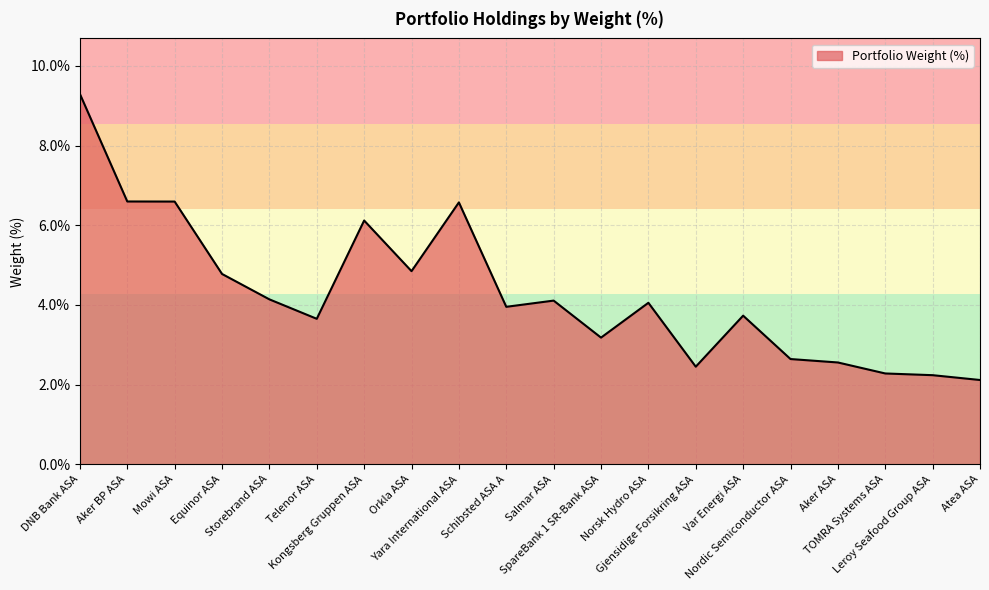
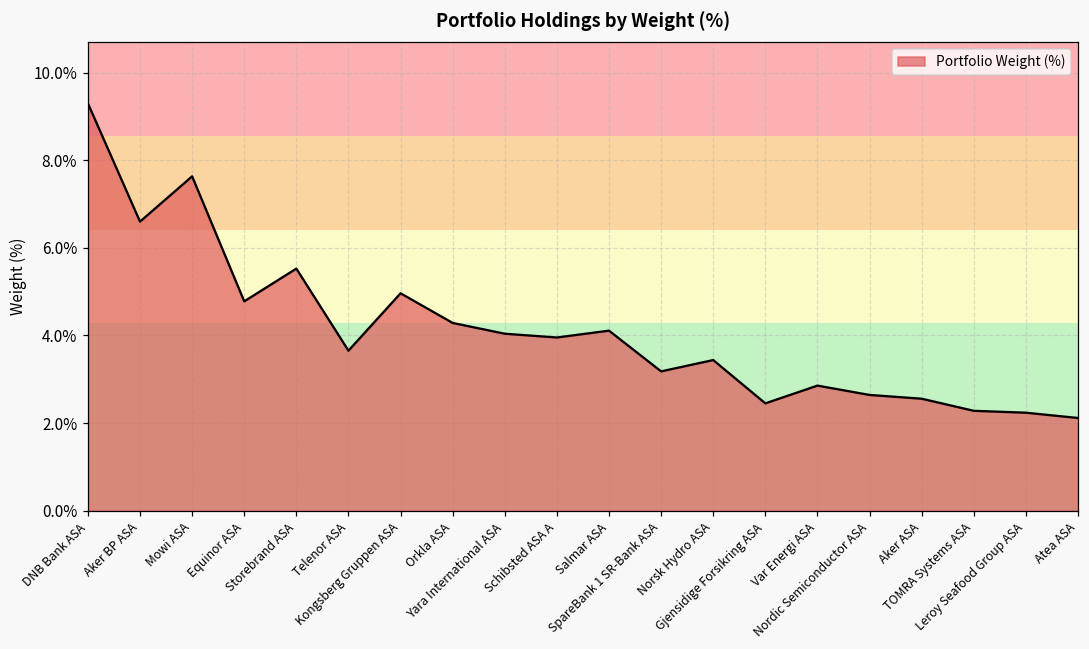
  {
    "DNB Bank ASA": "9.3%",
    "Aker BP ASA": "6.6%",
-   "Mowi ASA": "6.6%",
+   "Mowi ASA": "7.6%",
    "Equinor ASA": "4.8%",
-   "Storebrand ASA": "4.1%",
+   "Storebrand ASA": "5.5%",
    "Telenor ASA": "3.7%",
-   "Kongsberg Gruppen ASA": "6.1%",
-   "Orkla ASA": "4.8%",
-   "Yara International ASA": "6.6%",
+   "Kongsberg Gruppen ASA": "5.0%",
+   "Orkla ASA": "4.3%",
+   "Yara International ASA": "4.0%",
    "Schibsted ASA A": "4.0%",
    "Salmar ASA": "4.1%",
    "SpareBank 1 SR-Bank ASA": "3.2%",
-   "Norsk Hydro ASA": "4.1%",
+   "Norsk Hydro ASA": "3.4%",
    "Gjensidige Forsikring ASA": "2.5%",
-   "Var Energi ASA": "3.7%",
+   "Var Energi ASA": "2.9%",
    "Nordic Semiconductor ASA": "2.6%",
    "Aker ASA": "2.6%",
    "TOMRA Systems ASA": "2.3%",
    "Leroy Seafood Group ASA": "2.2%",
    "Atea ASA": "2.1%"
  }
